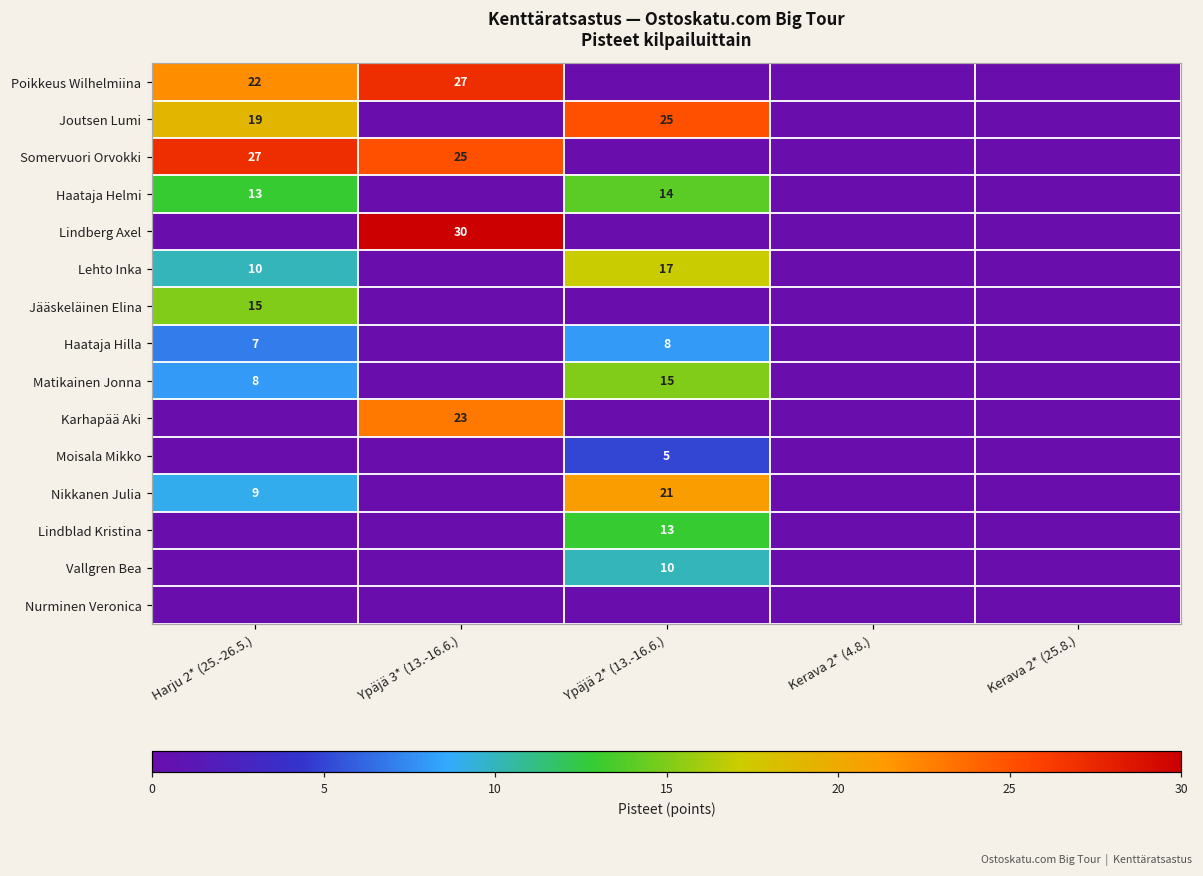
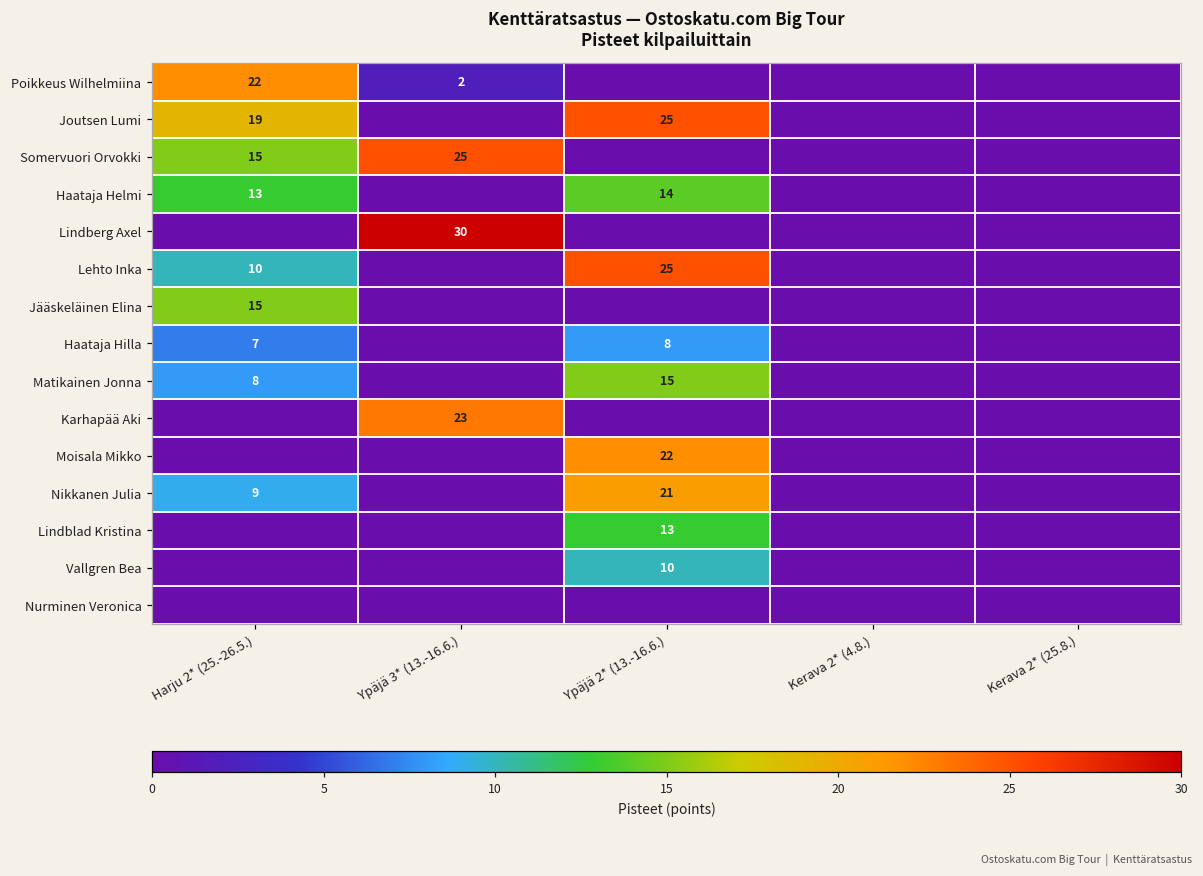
  {
    "Poikkeus Wilhelmiina": {
      "Harju 2* (25.-26.5.)": 22,
-     "Ypäjä 3* (13.-16.6.)": 27
+     "Ypäjä 3* (13.-16.6.)": 2
    },
    "Joutsen Lumi": {
      "Harju 2* (25.-26.5.)": 19,
      "Ypäjä 2* (13.-16.6.)": 25
    },
    "Somervuori Orvokki": {
-     "Harju 2* (25.-26.5.)": 27,
+     "Harju 2* (25.-26.5.)": 15,
      "Ypäjä 3* (13.-16.6.)": 25
    },
    "Haataja Helmi": {
      "Harju 2* (25.-26.5.)": 13,
      "Ypäjä 2* (13.-16.6.)": 14
    },
    "Lindberg Axel": {
      "Ypäjä 3* (13.-16.6.)": 30
    },
    "Lehto Inka": {
      "Harju 2* (25.-26.5.)": 10,
-     "Ypäjä 2* (13.-16.6.)": 17
+     "Ypäjä 2* (13.-16.6.)": 25
    },
    "Jääskeläinen Elina": {
      "Harju 2* (25.-26.5.)": 15
    },
    "Haataja Hilla": {
      "Harju 2* (25.-26.5.)": 7,
      "Ypäjä 2* (13.-16.6.)": 8
    },
    "Matikainen Jonna": {
      "Harju 2* (25.-26.5.)": 8,
      "Ypäjä 2* (13.-16.6.)": 15
    },
    "Karhapää Aki": {
      "Ypäjä 3* (13.-16.6.)": 23
    },
    "Moisala Mikko": {
-     "Ypäjä 2* (13.-16.6.)": 5
+     "Ypäjä 2* (13.-16.6.)": 22
    },
    "Nikkanen Julia": {
      "Harju 2* (25.-26.5.)": 9,
      "Ypäjä 2* (13.-16.6.)": 21
    },
    "Lindblad Kristina": {
      "Ypäjä 2* (13.-16.6.)": 13
    },
    "Vallgren Bea": {
      "Ypäjä 2* (13.-16.6.)": 10
    }
  }
